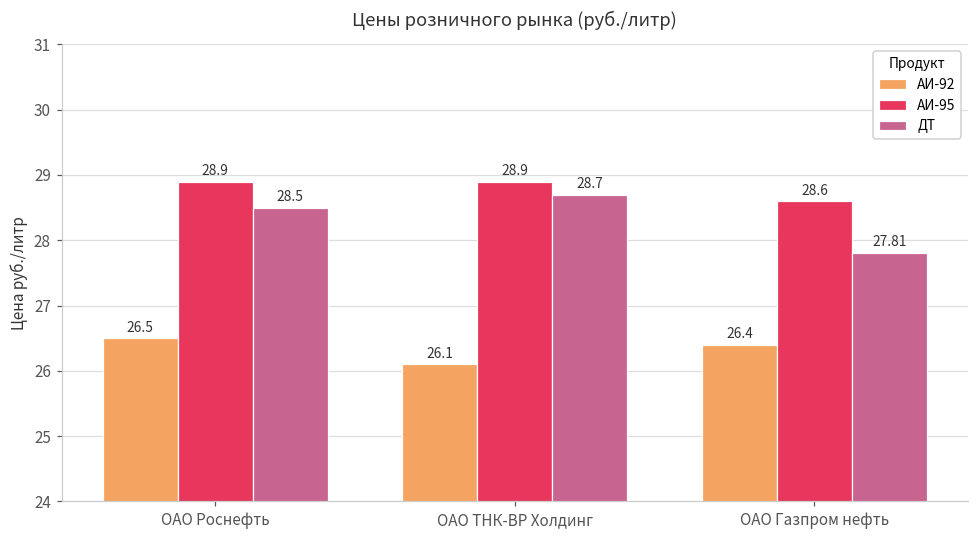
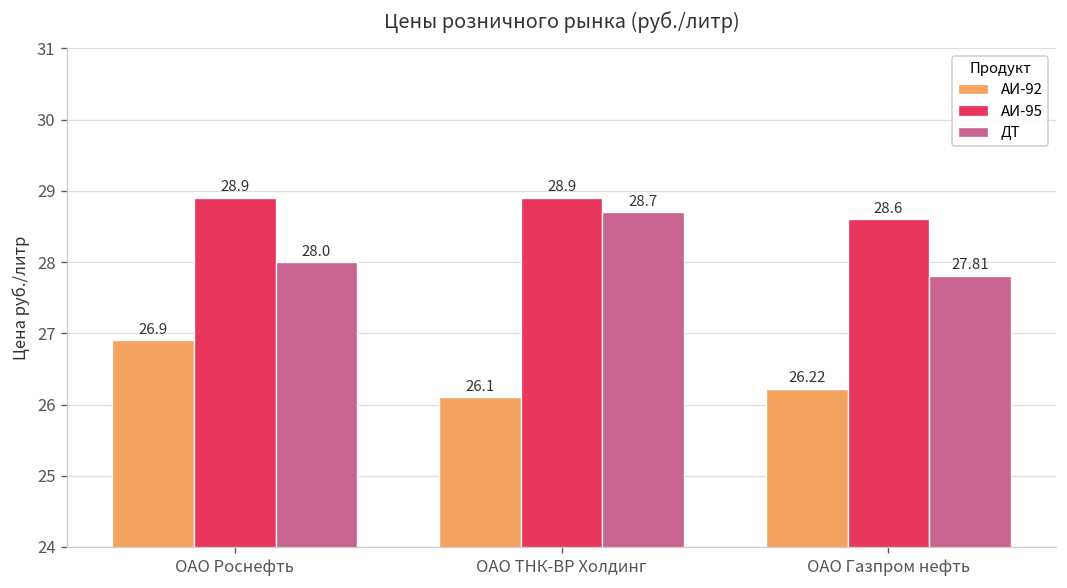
  {
    "АИ-92": {
-     "ОАО Роснефть": 26.5,
+     "ОАО Роснефть": 26.9,
      "ОАО ТНК-ВР Холдинг": 26.1,
-     "ОАО Газпром нефть": 26.4
+     "ОАО Газпром нефть": 26.22
    },
    "АИ-95": {
      "ОАО Роснефть": 28.9,
      "ОАО ТНК-ВР Холдинг": 28.9,
      "ОАО Газпром нефть": 28.6
    },
    "ДТ": {
-     "ОАО Роснефть": 28.5,
+     "ОАО Роснефть": 28.0,
      "ОАО ТНК-ВР Холдинг": 28.7,
      "ОАО Газпром нефть": 27.81
    }
  }
